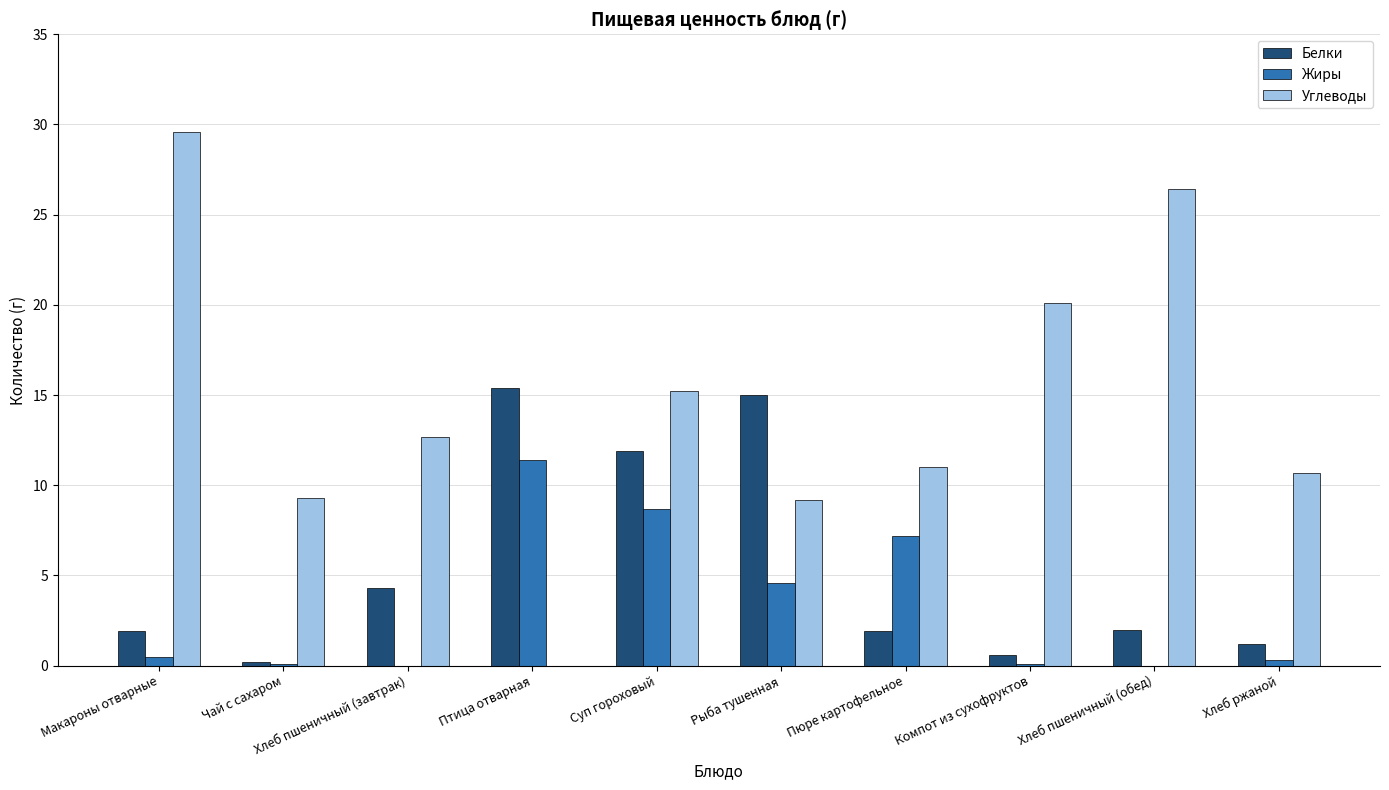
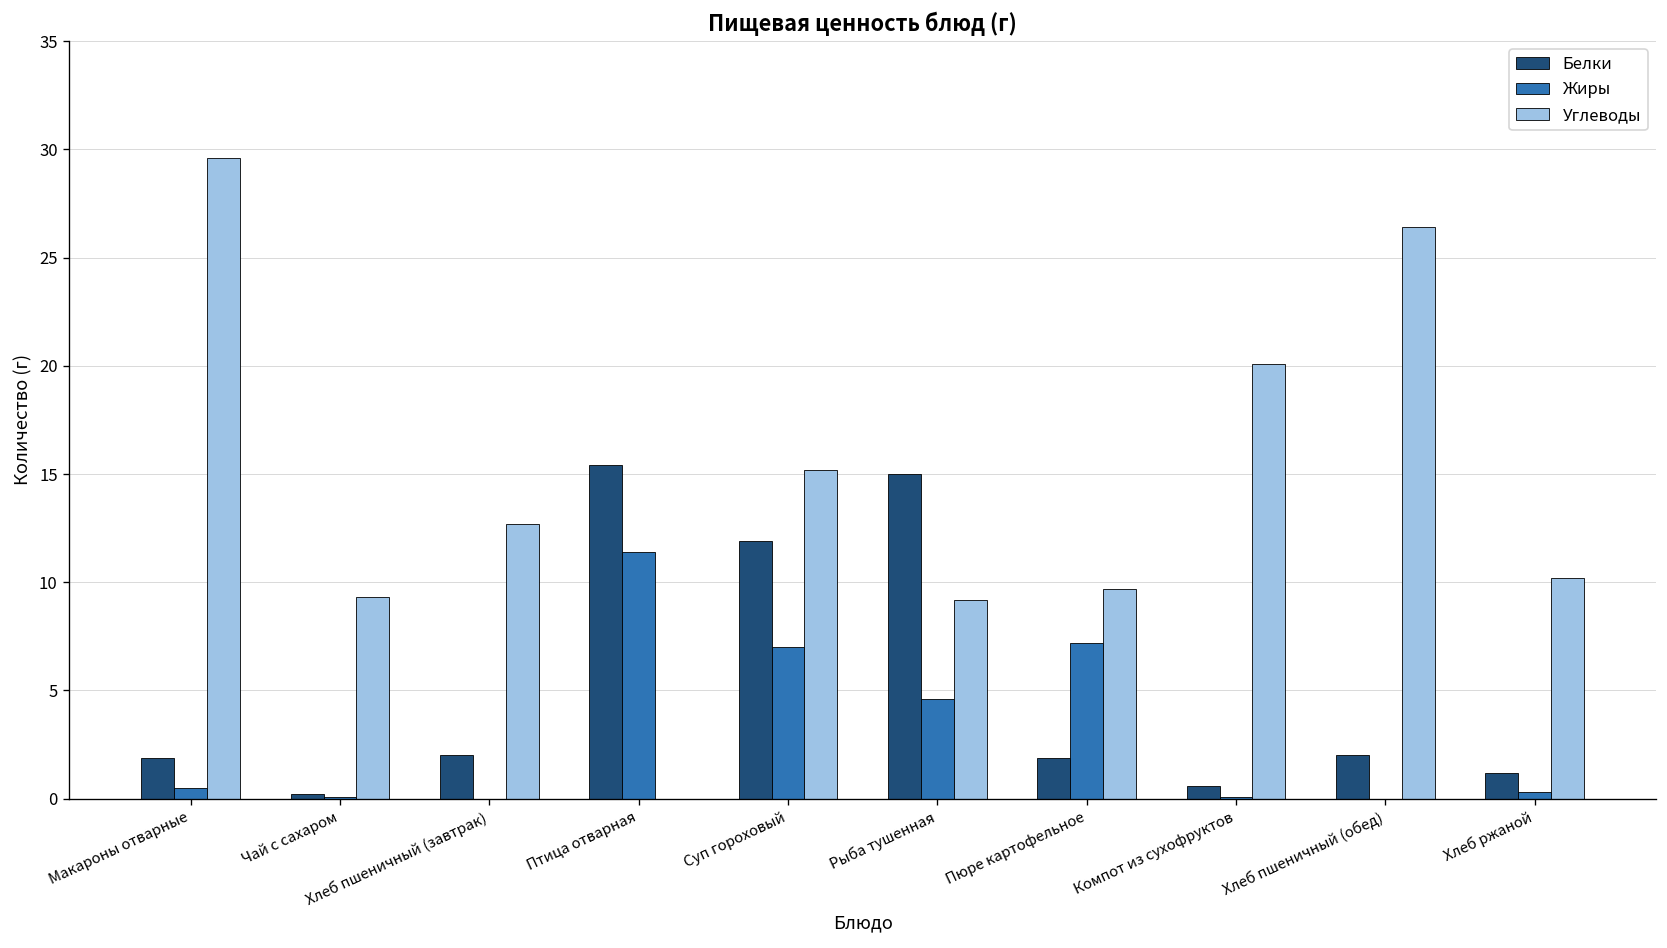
  {
    "Белки": {
      "Макароны отварные": 1.9,
      "Чай с сахаром": 0.2,
-     "Хлеб пшеничный (завтрак)": 4.3,
+     "Хлеб пшеничный (завтрак)": 2.0,
      "Птица отварная": 15.4,
      "Суп гороховый": 11.9,
      "Рыба тушенная": 15.0,
      "Пюре картофельное": 1.9,
      "Компот из сухофруктов": 0.6,
      "Хлеб пшеничный (обед)": 2.0,
      "Хлеб ржаной": 1.2
    },
    "Жиры": {
      "Макароны отварные": 0.5,
      "Хлеб пшеничный (завтрак)": 0.0,
      "Птица отварная": 11.4,
-     "Суп гороховый": 8.7,
+     "Суп гороховый": 7.0,
      "Рыба тушенная": 4.6,
      "Пюре картофельное": 7.2,
      "Хлеб пшеничный (обед)": 0.0,
      "Хлеб ржаной": 0.3
    },
    "Углеводы": {
      "Макароны отварные": 29.6,
      "Чай с сахаром": 9.3,
      "Хлеб пшеничный (завтрак)": 12.7,
      "Птица отварная": 0.0,
      "Суп гороховый": 15.2,
      "Рыба тушенная": 9.2,
-     "Пюре картофельное": 11.0,
+     "Пюре картофельное": 9.7,
      "Компот из сухофруктов": 20.1,
      "Хлеб пшеничный (обед)": 26.4,
-     "Хлеб ржаной": 10.7
+     "Хлеб ржаной": 10.2
    }
  }
